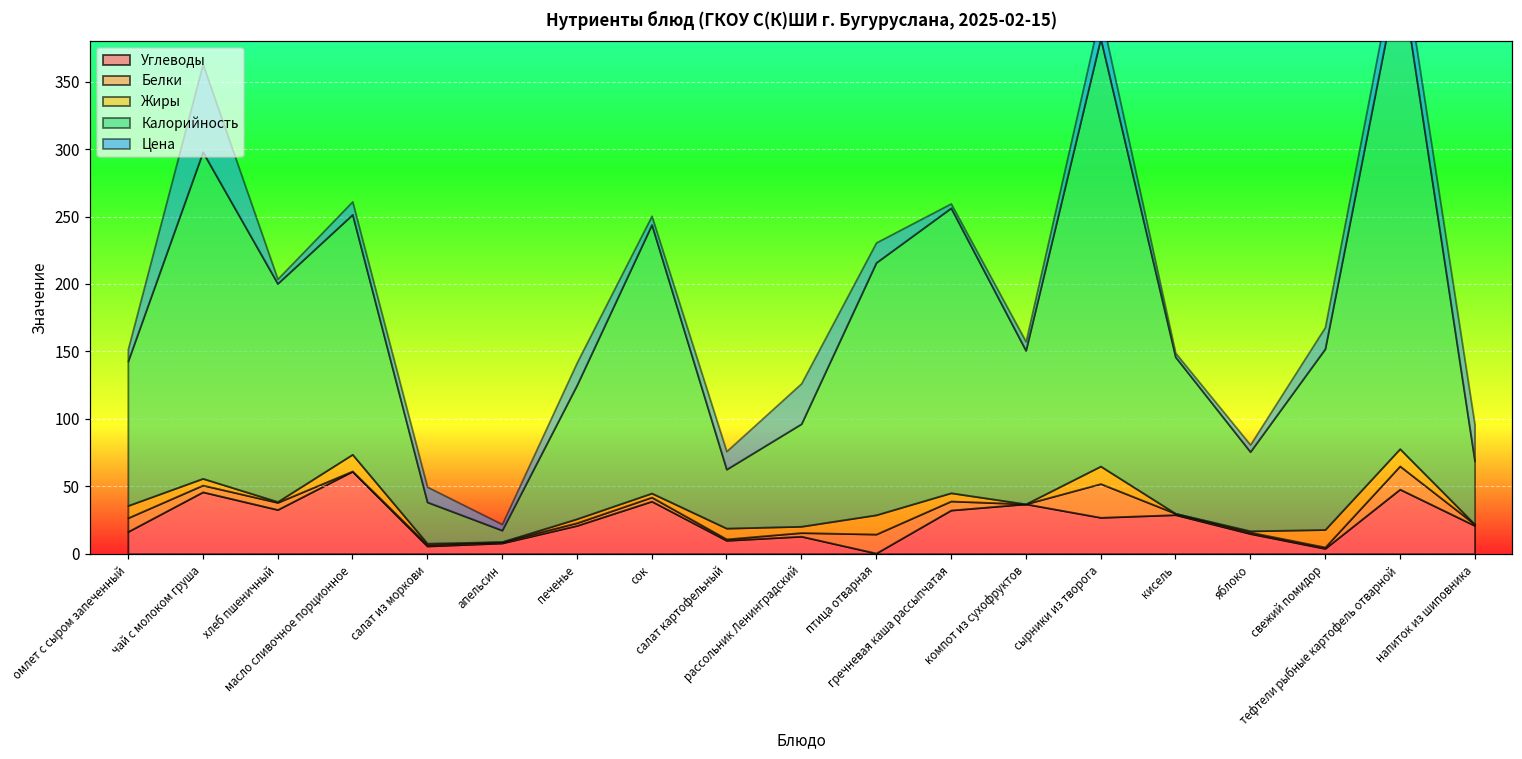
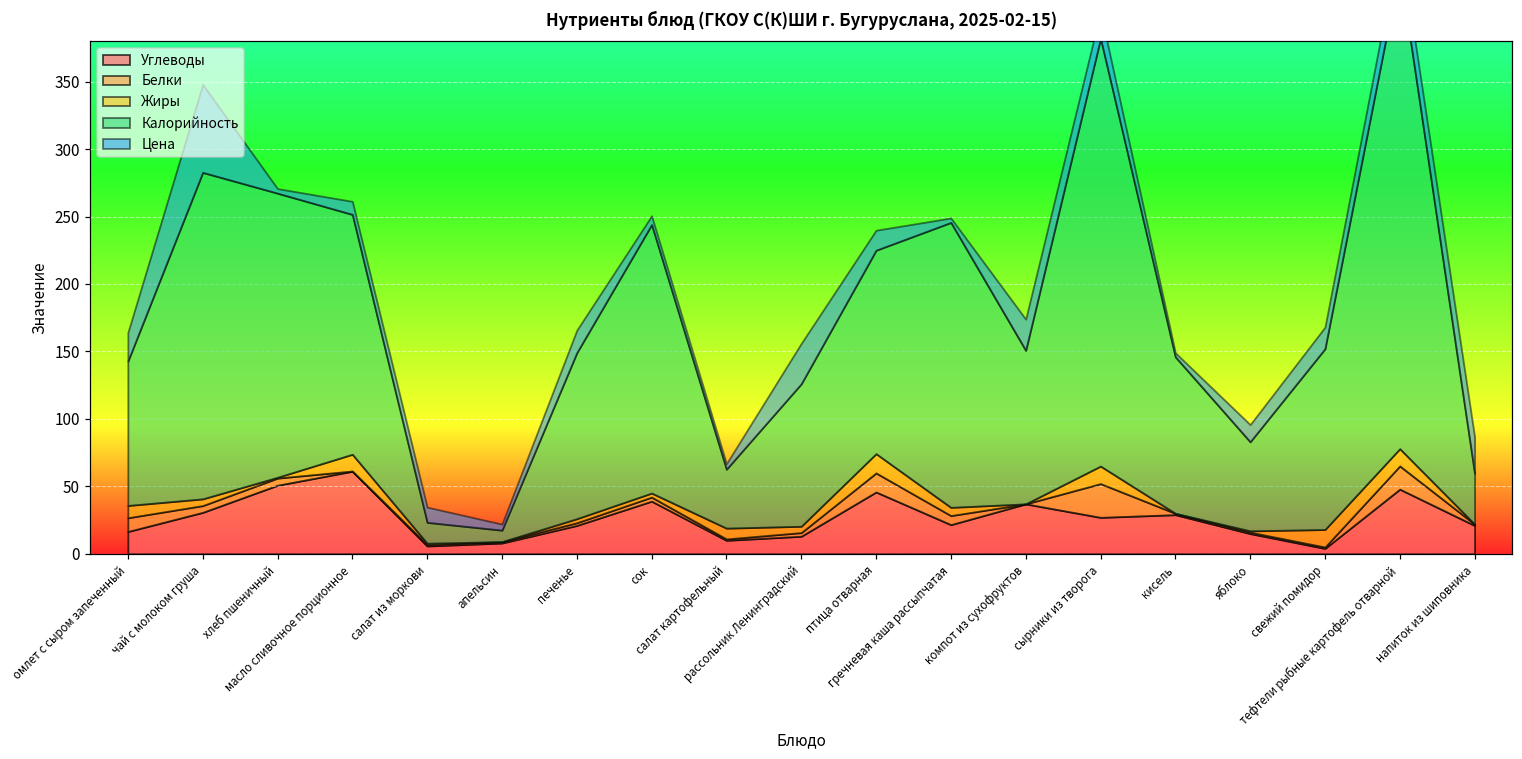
  {
    "Углеводы": {
      "омлет с сыром запеченный": 17,
-     "чай с молоком груша": 46,
-     "хлеб пшеничный": 33,
+     "чай с молоком груша": 31,
+     "хлеб пшеничный": 51,
      "сок": 39,
      "рассольник Ленинградский": 13,
-     "птица отварная": 1,
-     "гречневая каша рассыпчатая": 32,
+     "птица отварная": 46,
+     "гречневая каша рассыпчатая": 22,
      "сырники из творога": 27,
      "тефтели рыбные картофель отварной": 48
    },
    "Калорийность": {
      "омлет с сыром запеченный": 107,
-     "хлеб пшеничный": 162,
+     "хлеб пшеничный": 211,
      "масло сливочное порционное": 178,
-     "салат из моркови": 31,
+     "салат из моркови": 16,
      "апельсин": 9,
-     "печенье": 99,
+     "печенье": 123,
      "сок": 199,
      "салат картофельный": 44,
-     "рассольник Ленинградский": 76,
-     "птица отварная": 187,
+     "рассольник Ленинградский": 106,
+     "птица отварная": 151,
      "гречневая каша рассыпчатая": 211,
      "компот из сухофруктов": 114,
      "кисель": 116,
-     "яблоко": 59,
+     "яблоко": 66,
      "свежий помидор": 134,
-     "напиток из шиповника": 47
+     "напиток из шиповника": 38
    },
    "Цена": {
-     "омлет с сыром запеченный": 9,
+     "омлет с сыром запеченный": 21,
      "хлеб пшеничный": 3,
      "масло сливочное порционное": 10,
      "салат из моркови": 11,
      "апельсин": 5,
      "печенье": 17,
      "сок": 7,
-     "салат картофельный": 13,
+     "салат картофельный": 4,
      "рассольник Ленинградский": 30,
      "птица отварная": 15,
      "гречневая каша рассыпчатая": 3,
-     "компот из сухофруктов": 7,
+     "компот из сухофруктов": 23,
      "кисель": 3,
-     "яблоко": 5,
+     "яблоко": 13,
      "свежий помидор": 16,
      "напиток из шиповника": 27
    }
  }
